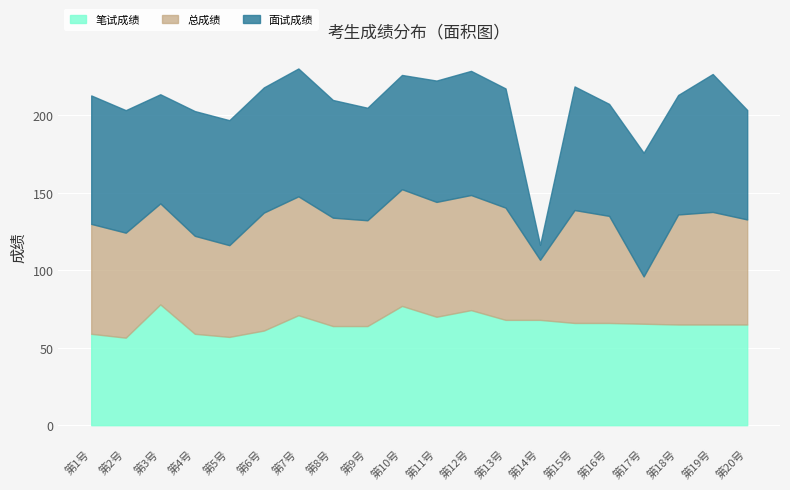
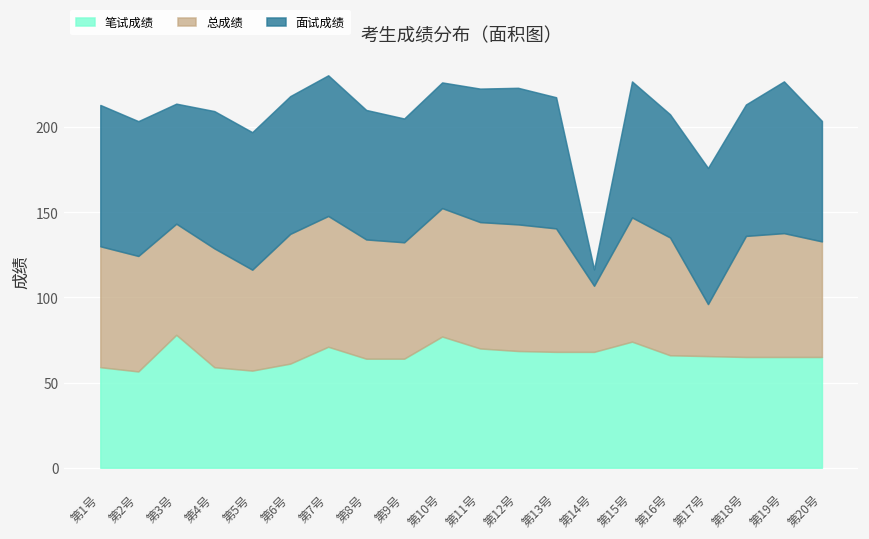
  {
    "笔试成绩": {
      "第1号": 59,
      "第2号": 57,
      "第3号": 78,
      "第4号": 59,
      "第5号": 57,
      "第6号": 61,
      "第7号": 71,
      "第8号": 64,
      "第9号": 64,
      "第10号": 77,
      "第11号": 70,
-     "第12号": 74,
+     "第12号": 69,
      "第13号": 68,
      "第14号": 68,
-     "第15号": 66,
+     "第15号": 74,
      "第16号": 66,
      "第17号": 66,
      "第18号": 65,
      "第19号": 65,
      "第20号": 65
    },
    "总成绩": {
      "第1号": 71,
      "第2号": 68,
      "第3号": 65,
-     "第4号": 63,
+     "第4号": 70,
      "第5号": 59,
      "第6号": 76,
      "第7号": 77,
      "第8号": 70,
      "第9号": 68,
      "第10号": 75,
      "第11号": 74,
      "第12号": 74,
      "第13号": 72,
      "第14号": 39,
      "第15号": 73,
      "第16号": 69,
      "第17号": 31,
      "第18号": 71,
      "第19号": 73,
      "第20号": 68
    },
    "面试成绩": {
      "第1号": 83,
      "第2号": 79,
      "第3号": 70,
      "第4号": 81,
      "第5号": 81,
      "第6号": 81,
      "第7号": 83,
      "第8号": 76,
      "第9号": 73,
      "第10号": 74,
      "第11号": 78,
      "第12号": 80,
      "第13号": 77,
      "第14号": 10,
      "第15号": 80,
      "第16号": 72,
      "第17号": 80,
      "第18号": 77,
      "第19号": 89,
      "第20号": 71
    }
  }
